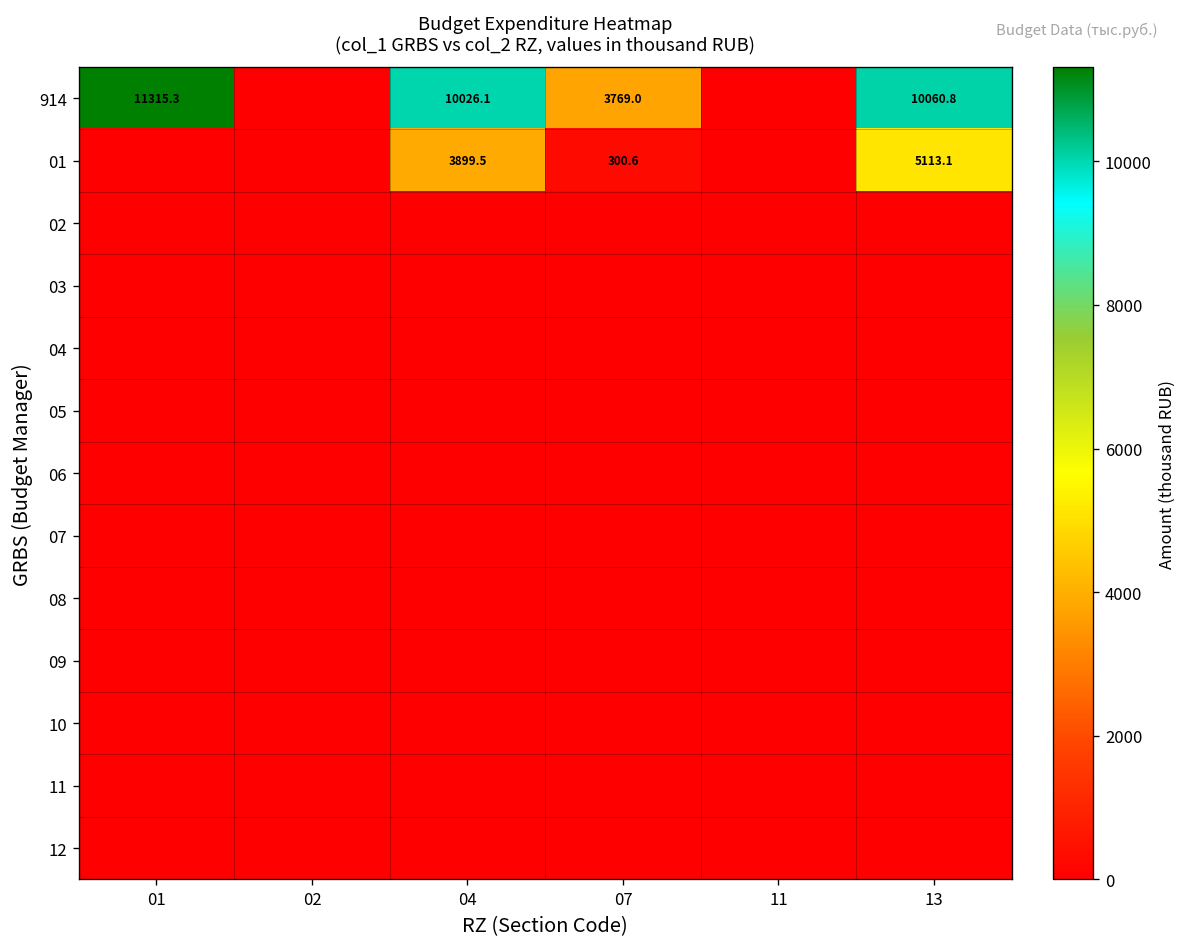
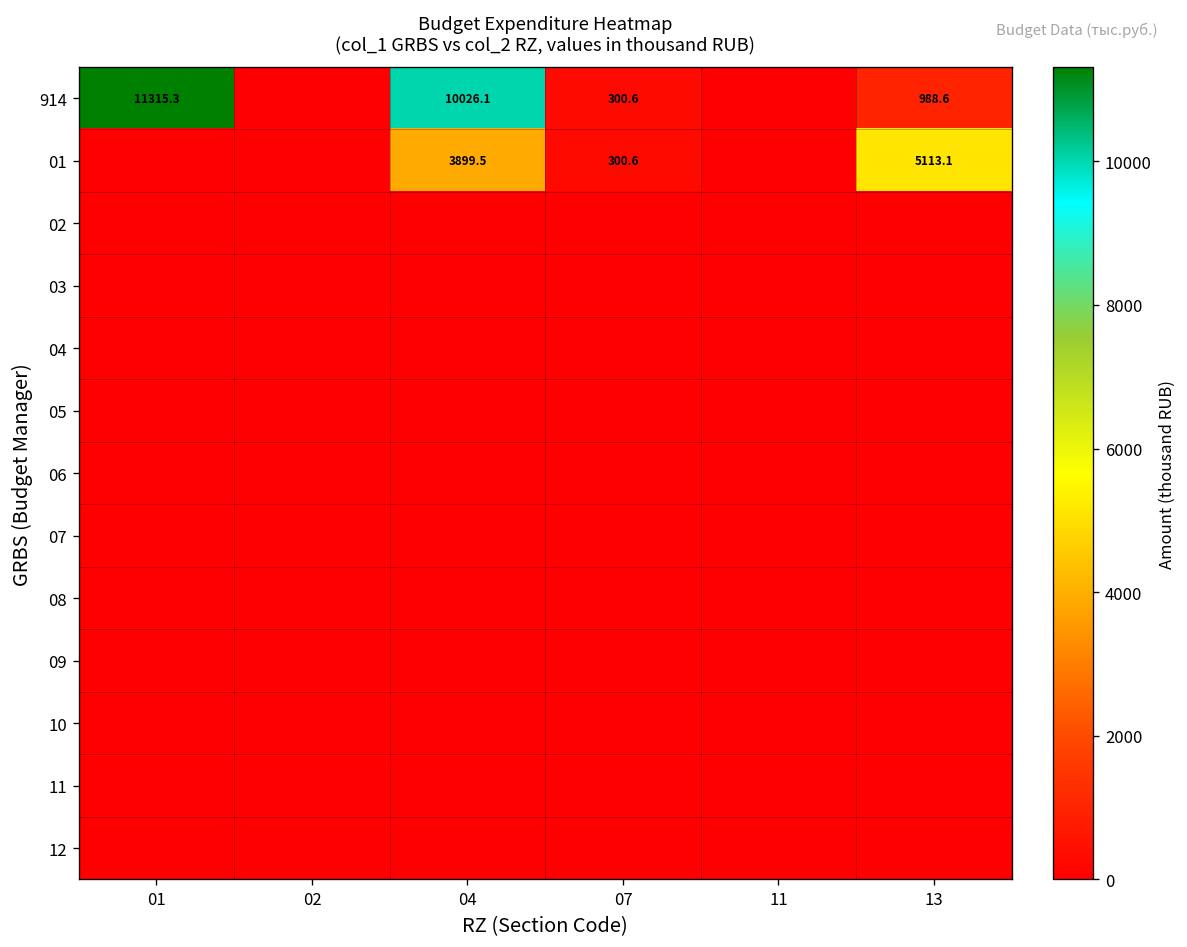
  {
    "914": {
      "01": 11315.3,
      "04": 10026.1,
-     "07": 3769.0,
-     "13": 10060.8
+     "07": 300.6,
+     "13": 988.6
    },
    "01": {
      "04": 3899.5,
      "07": 300.6,
      "13": 5113.1
    }
  }
